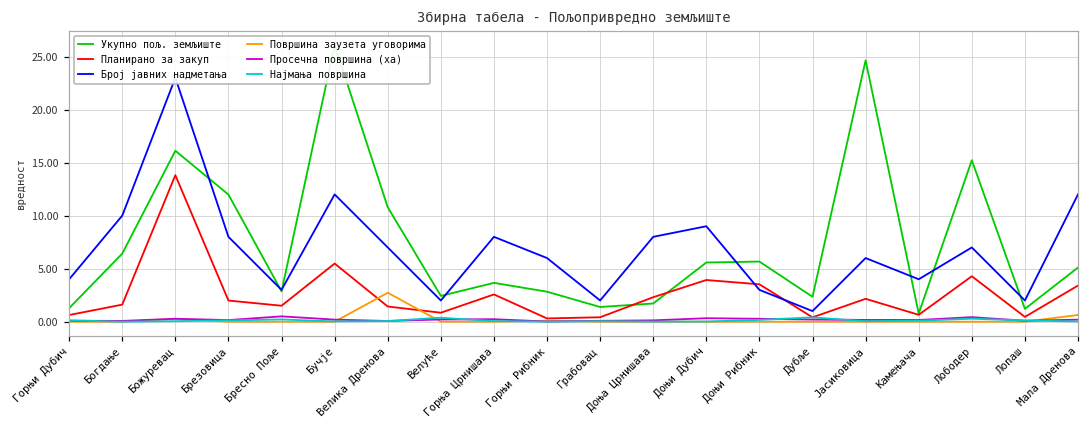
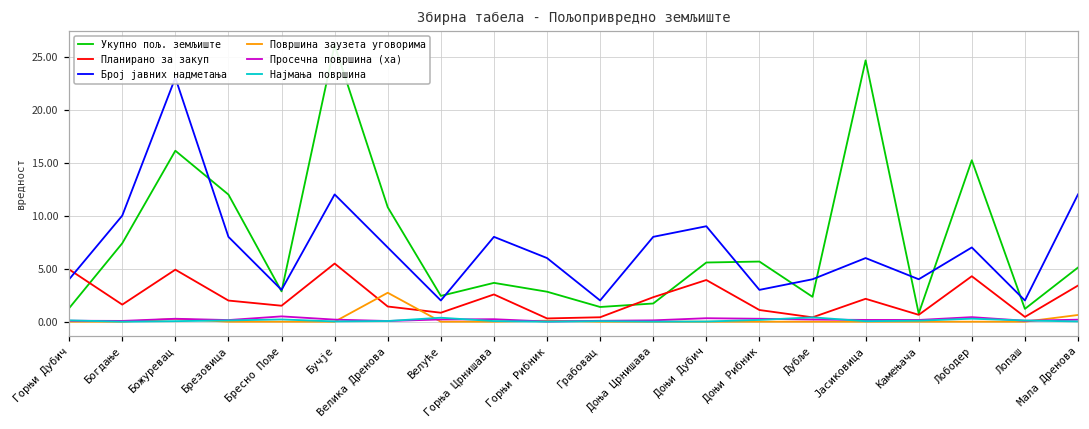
  {
    "Укупно пољ. земљиште": {
      "Горњи Дубич": 1,
-     "Богдање": 6,
+     "Богдање": 7,
      "Божуревац": 16,
      "Брезовица": 12,
      "Велика Дренова": 11,
      "Велуће": 2,
      "Горња Црнишава": 4,
      "Горњи Рибник": 3,
      "Грабовац": 1,
      "Доња Црнишава": 2,
      "Доњи Дубич": 6,
      "Доњи Рибник": 6,
      "Дубље": 2,
      "Јасиковица": 25,
      "Лободер": 15,
      "Лопаш": 1,
      "Мала Дренова": 5
    },
    "Планирано за закуп": {
-     "Горњи Дубич": 1,
+     "Горњи Дубич": 5,
      "Богдање": 2,
-     "Божуревац": 14,
+     "Божуревац": 5,
      "Брезовица": 2,
      "Бресно Поље": 2,
      "Бучје": 5,
      "Велика Дренова": 1,
      "Велуће": 1,
      "Горња Црнишава": 3,
      "Грабовац": 0,
      "Доња Црнишава": 2,
      "Доњи Дубич": 4,
-     "Доњи Рибник": 4,
+     "Доњи Рибник": 1,
      "Јасиковица": 2,
      "Лободер": 4,
      "Лопаш": 0,
      "Мала Дренова": 3
    },
    "Број јавних надметања": {
      "Горњи Дубич": 4,
      "Богдање": 10,
      "Брезовица": 8,
      "Бучје": 12,
      "Велика Дренова": 7,
      "Велуће": 2,
      "Горња Црнишава": 8,
      "Горњи Рибник": 6,
      "Грабовац": 2,
      "Доња Црнишава": 8,
      "Доњи Дубич": 9,
      "Доњи Рибник": 3,
-     "Дубље": 1,
+     "Дубље": 4,
      "Јасиковица": 6,
      "Камењача": 4,
      "Лободер": 7,
      "Лопаш": 2,
      "Мала Дренова": 12
    },
    "Површина заузета уговорима": {
      "Велика Дренова": 3,
      "Лободер": 0,
      "Мала Дренова": 1
    },
    "Просечна површина (ха)": {
      "Бресно Поље": 1,
      "Доњи Дубич": 0
    }
  }
